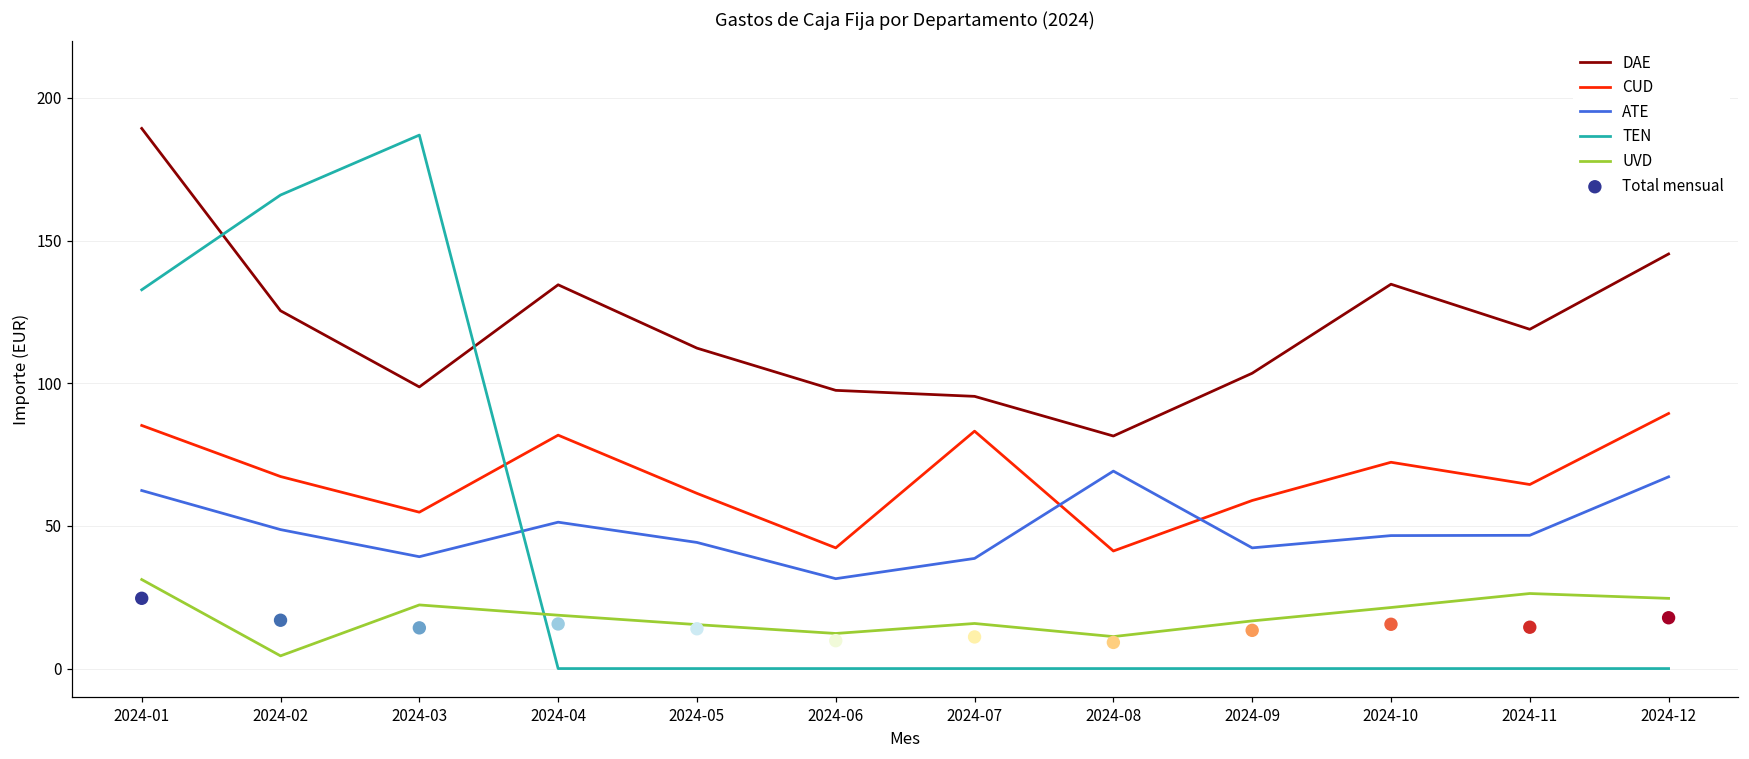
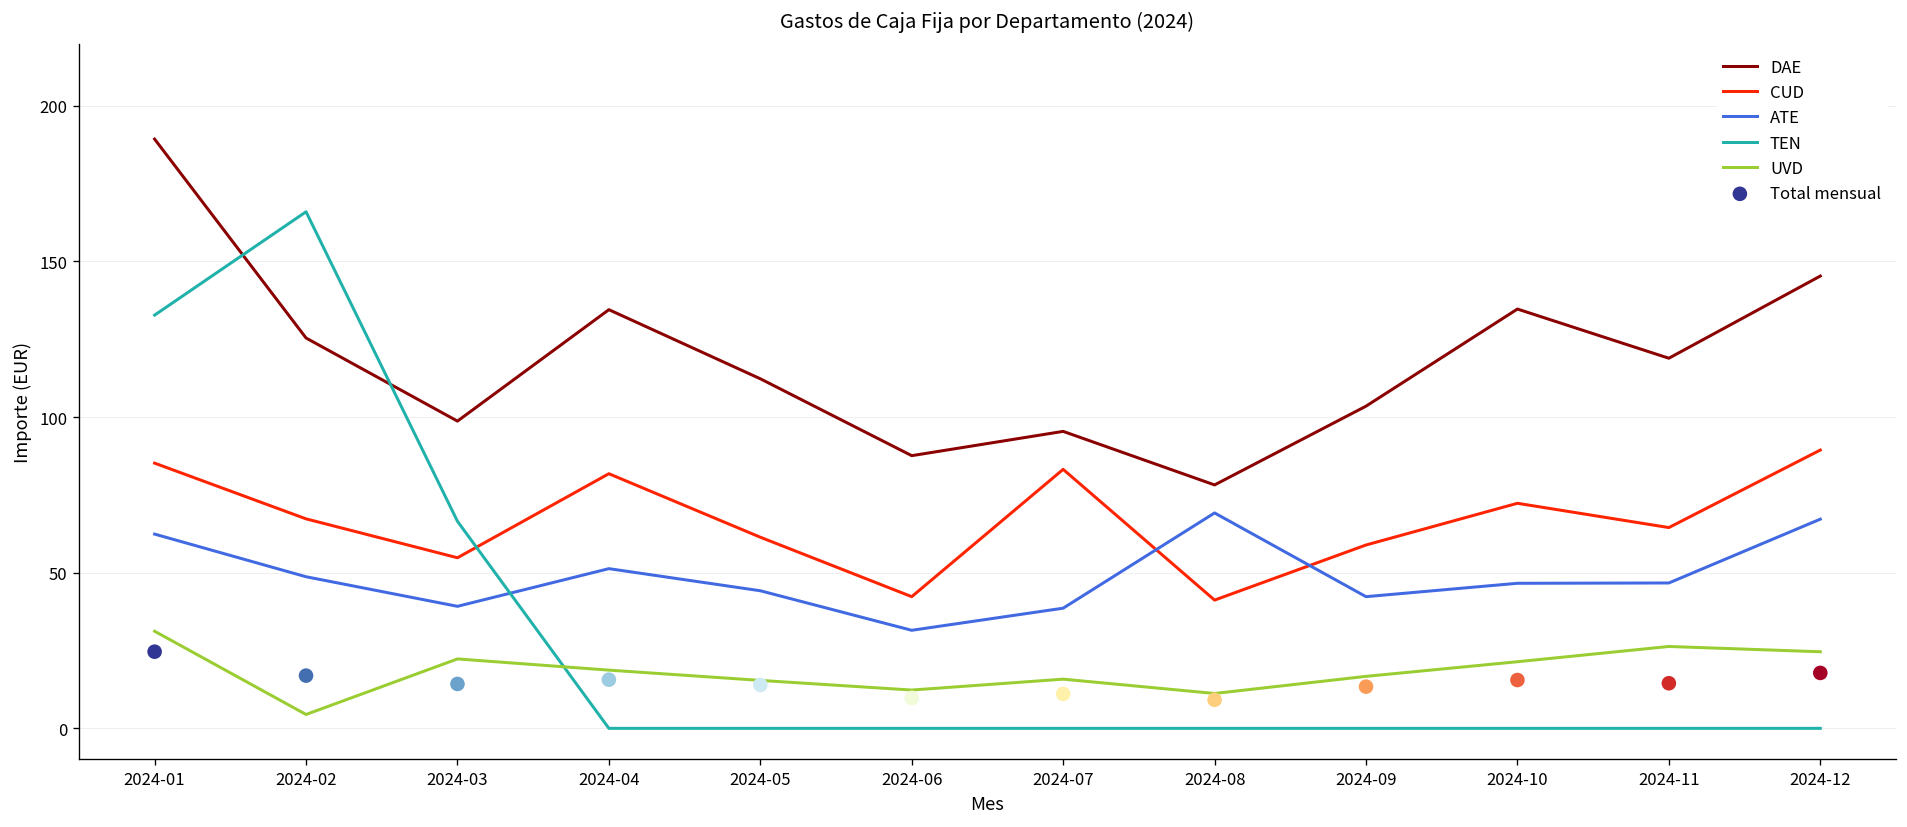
  {
    "DAE": {
      "2024-01": 189,
      "2024-02": 125,
      "2024-03": 99,
      "2024-04": 135,
      "2024-05": 112,
-     "2024-06": 98,
+     "2024-06": 88,
      "2024-07": 95,
-     "2024-08": 82,
+     "2024-08": 78,
      "2024-09": 104,
      "2024-10": 135,
      "2024-11": 119,
      "2024-12": 145
    },
    "CUD": {
      "2024-01": 85,
      "2024-02": 67,
      "2024-03": 55,
      "2024-04": 82,
      "2024-05": 61,
      "2024-06": 42,
      "2024-07": 83,
      "2024-08": 41,
      "2024-09": 59,
      "2024-10": 72,
      "2024-11": 65,
      "2024-12": 89
    },
    "ATE": {
      "2024-01": 62,
      "2024-02": 49,
      "2024-03": 39,
      "2024-04": 51,
      "2024-05": 44,
      "2024-06": 32,
      "2024-07": 39,
      "2024-08": 69,
      "2024-09": 42,
      "2024-10": 47,
      "2024-11": 47,
      "2024-12": 67
    },
    "TEN": {
      "2024-01": 133,
      "2024-02": 166,
-     "2024-03": 187,
+     "2024-03": 67,
      "2024-04": 0,
      "2024-05": 0,
      "2024-06": 0,
      "2024-07": 0,
      "2024-08": 0,
      "2024-09": 0,
      "2024-10": 0,
      "2024-11": 0,
      "2024-12": 0
    },
    "UVD": {
      "2024-01": 31,
      "2024-02": 4,
      "2024-03": 22,
      "2024-04": 19,
      "2024-05": 15,
      "2024-06": 12,
      "2024-07": 16,
      "2024-08": 11,
      "2024-09": 17,
      "2024-10": 21,
      "2024-11": 26,
      "2024-12": 25
    }
  }
